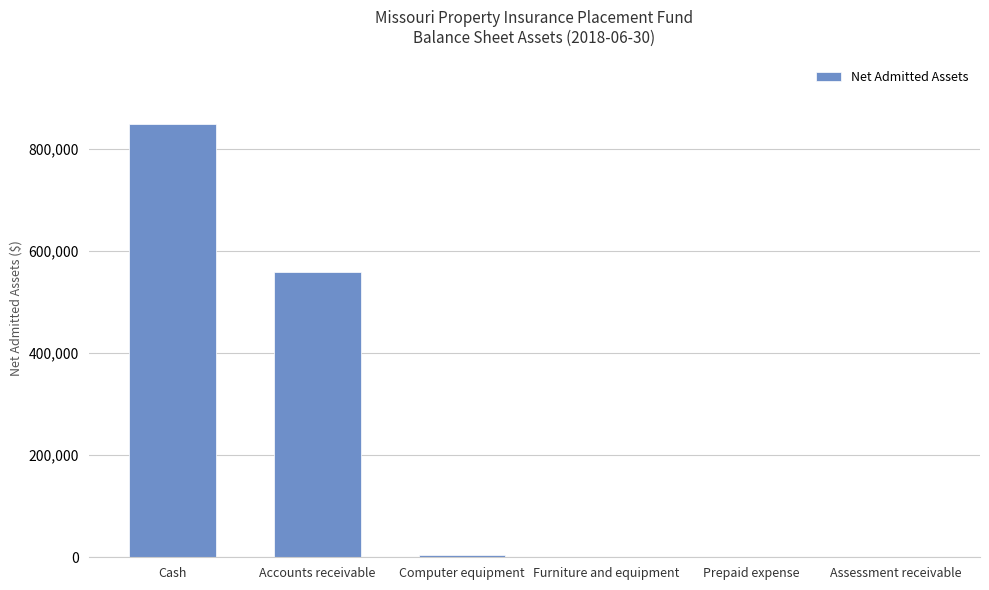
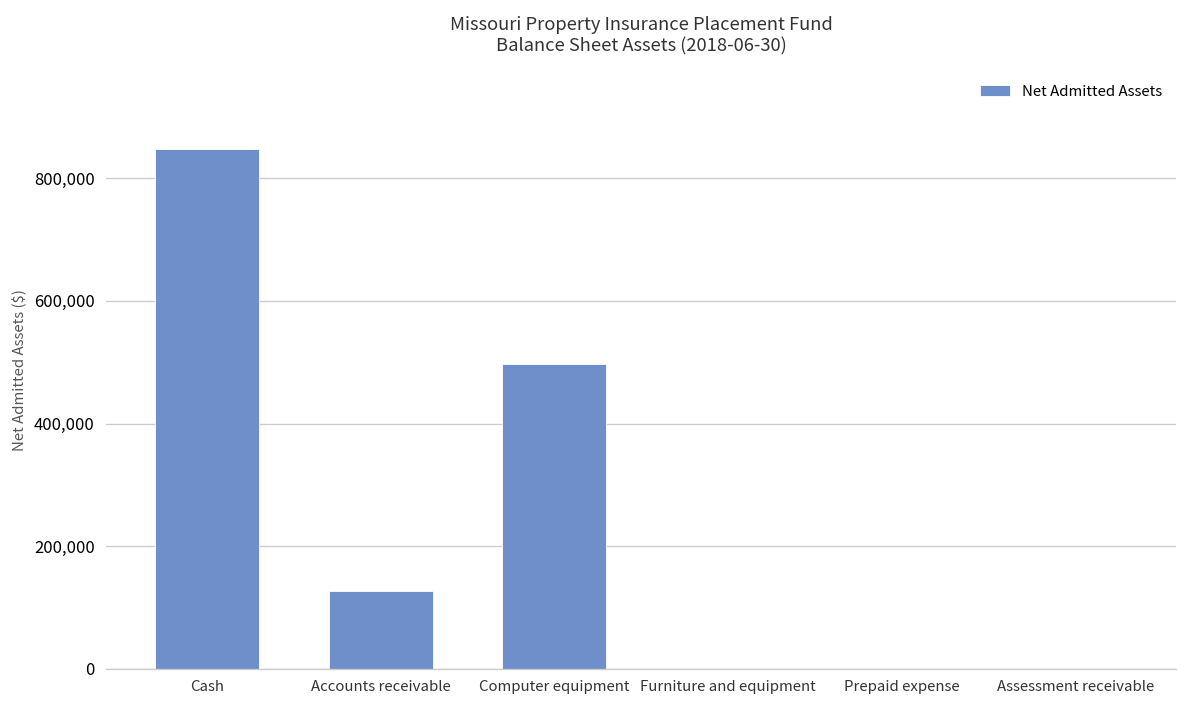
  {
    "Cash": "850,000",
-   "Accounts receivable": "560,000",
-   "Computer equipment": "0",
+   "Accounts receivable": "130,000",
+   "Computer equipment": "500,000",
    "Furniture and equipment": "0",
    "Prepaid expense": "0",
    "Assessment receivable": "0"
  }
